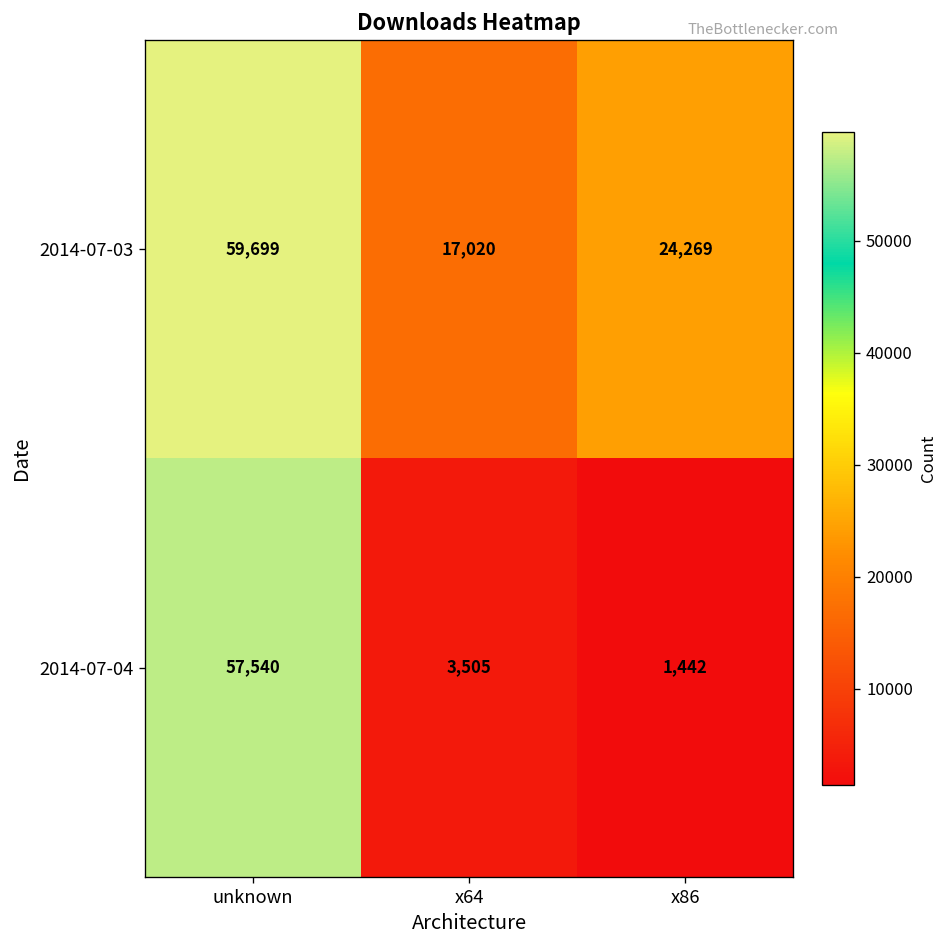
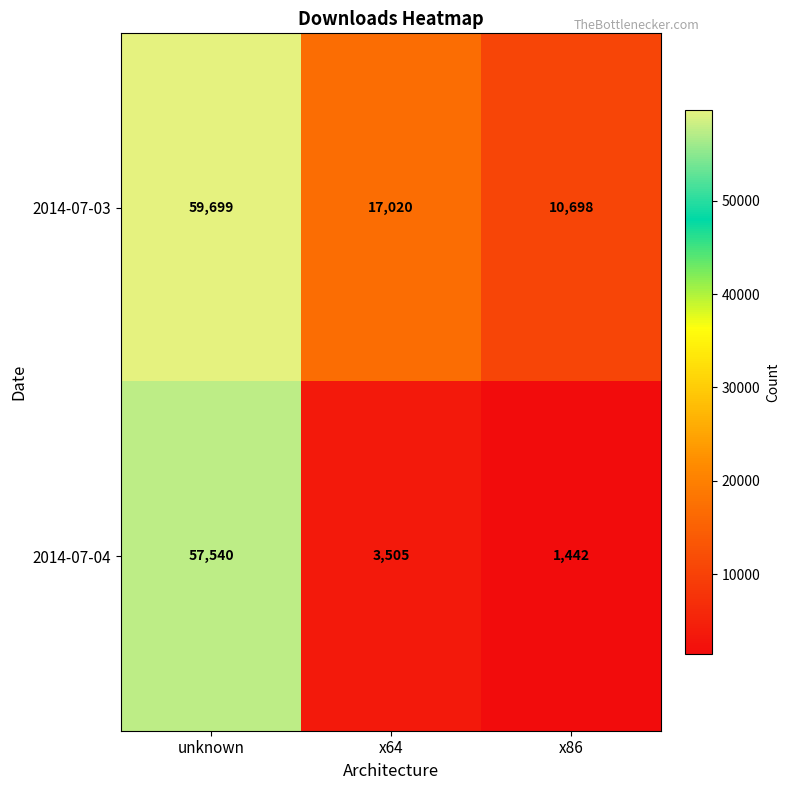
  {
    "2014-07-03": {
      "unknown": "59,699",
      "x64": "17,020",
-     "x86": "24,269"
+     "x86": "10,698"
    },
    "2014-07-04": {
      "unknown": "57,540",
      "x64": "3,505",
      "x86": "1,442"
    }
  }
